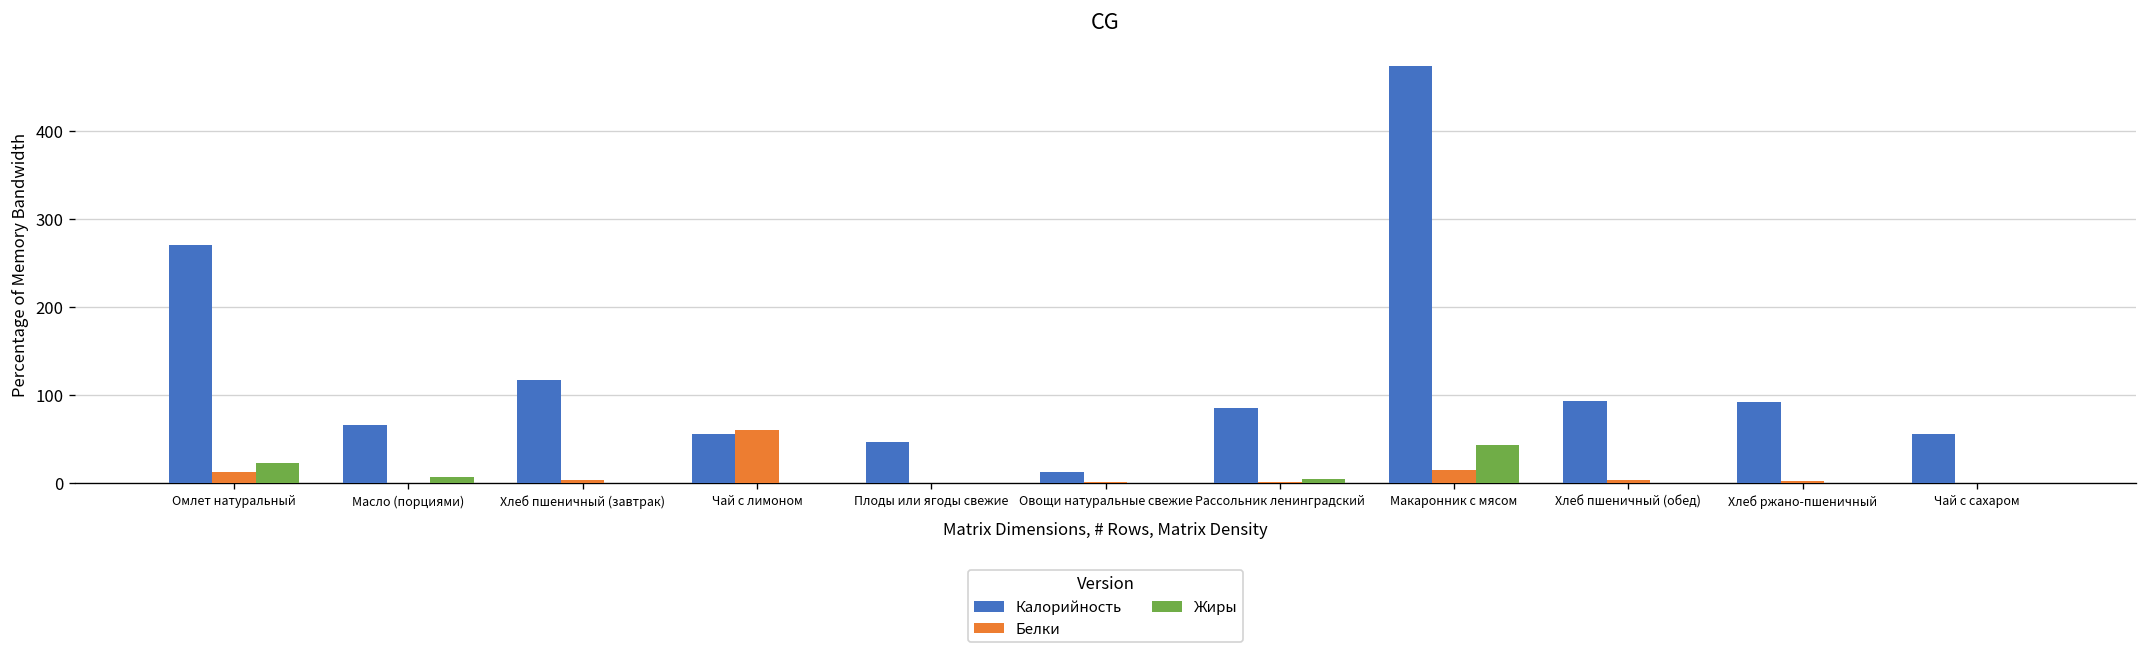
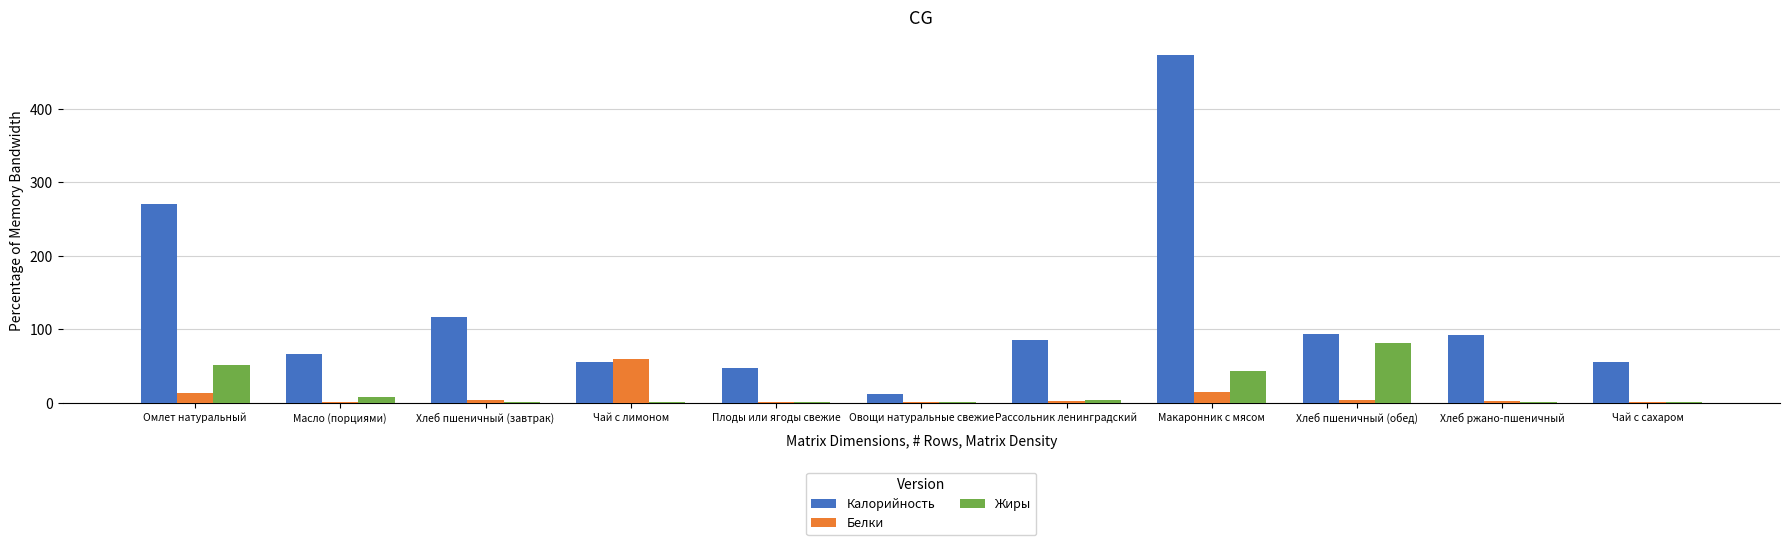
  {
    "Калорийность": {
      "Омлет натуральный": 270,
      "Масло (порциями)": 70,
      "Хлеб пшеничный (завтрак)": 120,
      "Чай с лимоном": 60,
      "Плоды или ягоды свежие": 50,
      "Овощи натуральные свежие": 10,
      "Рассольник ленинградский": 90,
      "Макаронник с мясом": 470,
      "Хлеб пшеничный (обед)": 90,
      "Хлеб ржано-пшеничный": 90,
      "Чай с сахаром": 60
    },
    "Белки": {
      "Омлет натуральный": 10,
      "Хлеб пшеничный (завтрак)": 0,
      "Чай с лимоном": 60,
      "Макаронник с мясом": 10
    },
    "Жиры": {
-     "Омлет натуральный": 20,
+     "Омлет натуральный": 50,
      "Масло (порциями)": 10,
      "Рассольник ленинградский": 0,
      "Макаронник с мясом": 40,
-     "Хлеб пшеничный (обед)": 0
+     "Хлеб пшеничный (обед)": 80
    }
  }
